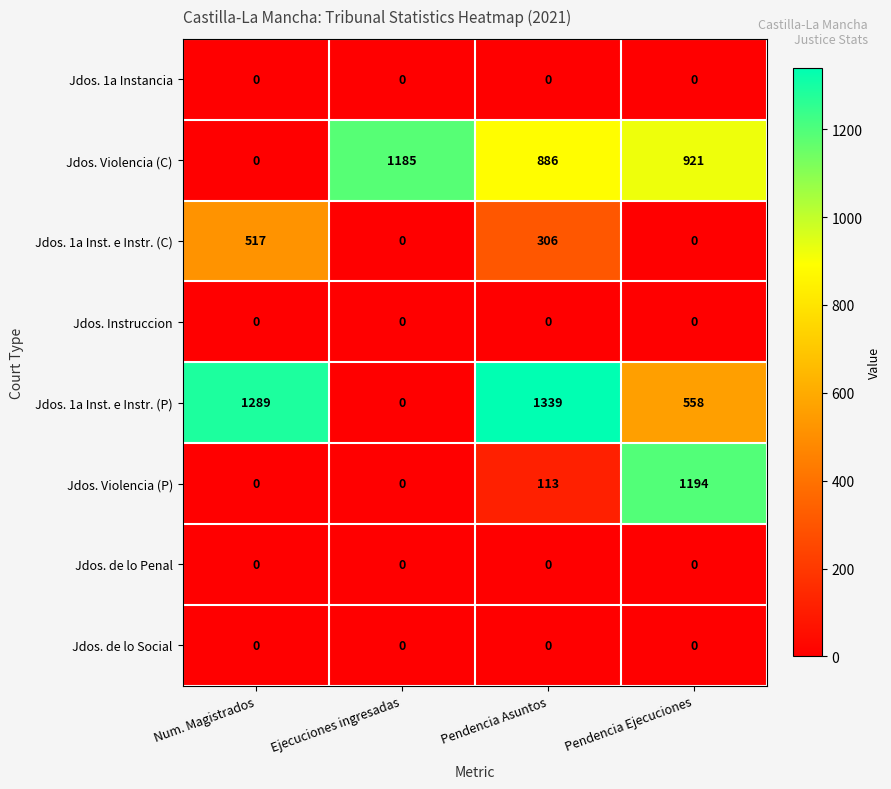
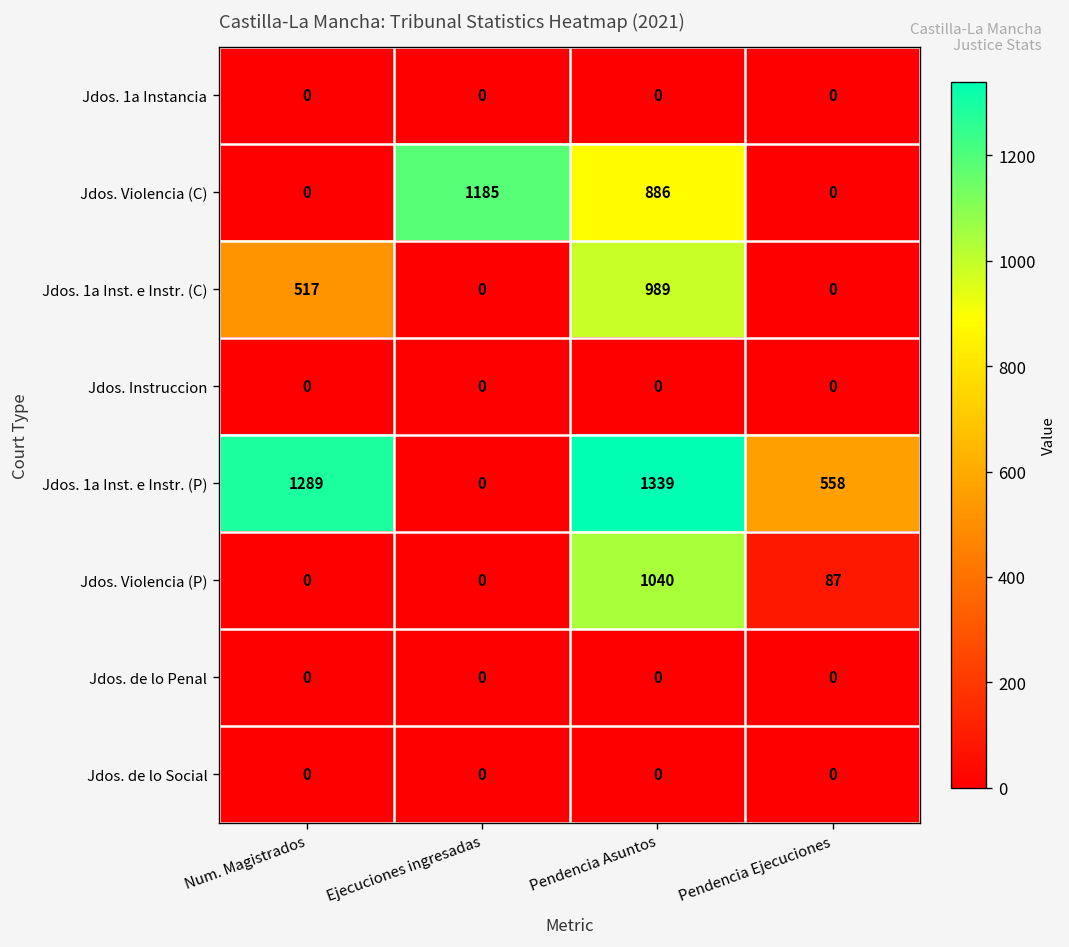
  {
    "Jdos. 1a Instancia": {
      "Num. Magistrados": 0,
      "Ejecuciones ingresadas": 0,
      "Pendencia Asuntos": 0,
      "Pendencia Ejecuciones": 0
    },
    "Jdos. Violencia (C)": {
      "Num. Magistrados": 0,
      "Ejecuciones ingresadas": 1185,
      "Pendencia Asuntos": 886,
-     "Pendencia Ejecuciones": 921
+     "Pendencia Ejecuciones": 0
    },
    "Jdos. 1a Inst. e Instr. (C)": {
      "Num. Magistrados": 517,
      "Ejecuciones ingresadas": 0,
-     "Pendencia Asuntos": 306,
+     "Pendencia Asuntos": 989,
      "Pendencia Ejecuciones": 0
    },
    "Jdos. Instruccion": {
      "Num. Magistrados": 0,
      "Ejecuciones ingresadas": 0,
      "Pendencia Asuntos": 0,
      "Pendencia Ejecuciones": 0
    },
    "Jdos. 1a Inst. e Instr. (P)": {
      "Num. Magistrados": 1289,
      "Ejecuciones ingresadas": 0,
      "Pendencia Asuntos": 1339,
      "Pendencia Ejecuciones": 558
    },
    "Jdos. Violencia (P)": {
      "Num. Magistrados": 0,
      "Ejecuciones ingresadas": 0,
-     "Pendencia Asuntos": 113,
-     "Pendencia Ejecuciones": 1194
+     "Pendencia Asuntos": 1040,
+     "Pendencia Ejecuciones": 87
    },
    "Jdos. de lo Penal": {
      "Num. Magistrados": 0,
      "Ejecuciones ingresadas": 0,
      "Pendencia Asuntos": 0,
      "Pendencia Ejecuciones": 0
    },
    "Jdos. de lo Social": {
      "Num. Magistrados": 0,
      "Ejecuciones ingresadas": 0,
      "Pendencia Asuntos": 0,
      "Pendencia Ejecuciones": 0
    }
  }
